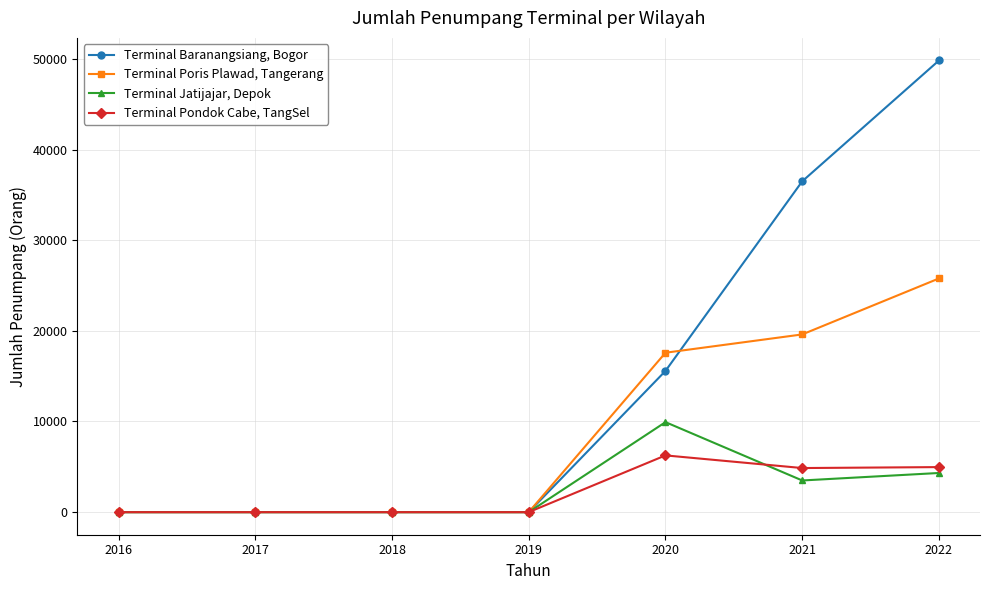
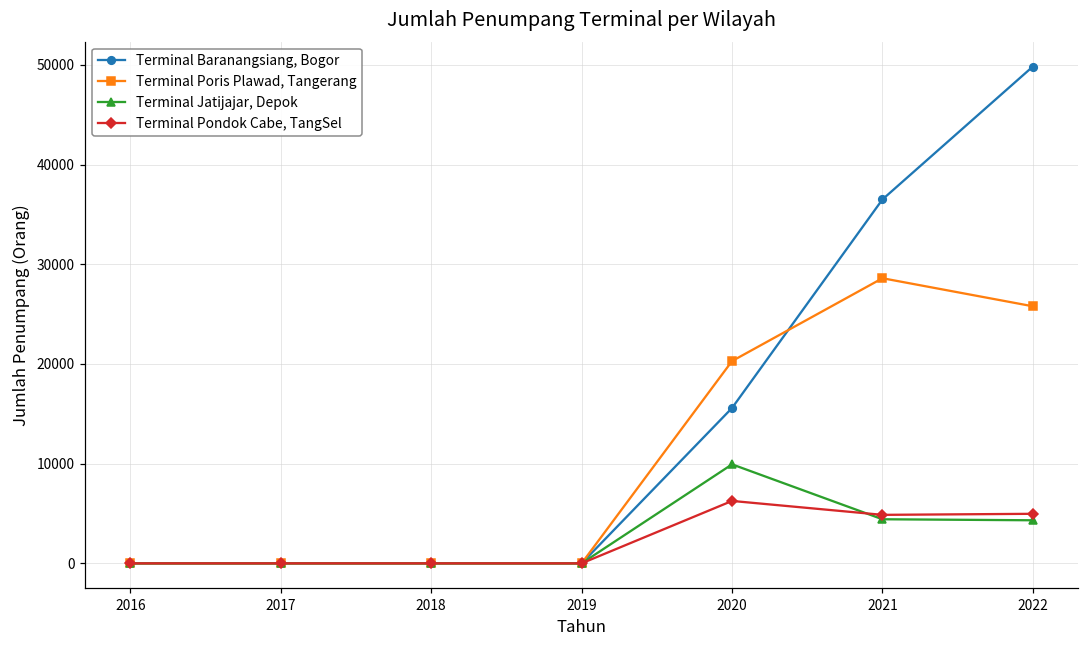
  {
    "Terminal Baranangsiang, Bogor": {
      "2020": 16000,
      "2021": 36000,
      "2022": 50000
    },
    "Terminal Poris Plawad, Tangerang": {
-     "2020": 18000,
-     "2021": 20000,
+     "2020": 20000,
+     "2021": 29000,
      "2022": 26000
    },
    "Terminal Jatijajar, Depok": {
      "2020": 10000,
-     "2021": 3000,
+     "2021": 4000,
      "2022": 4000
    },
    "Terminal Pondok Cabe, TangSel": {
      "2020": 6000,
      "2021": 5000,
      "2022": 5000
    }
  }
